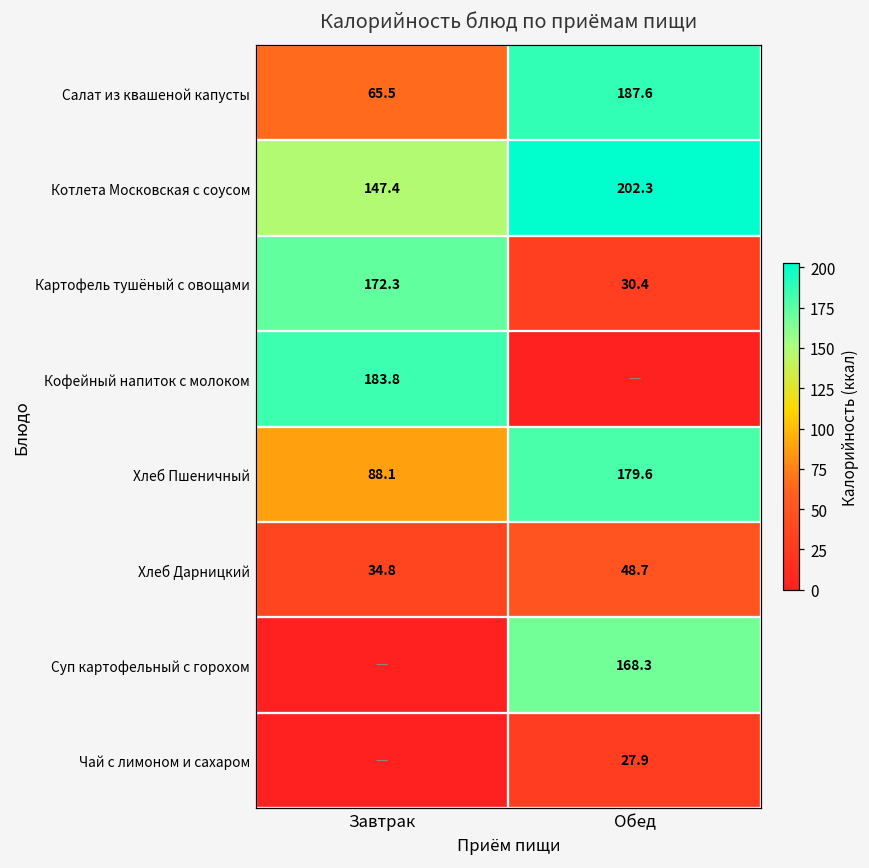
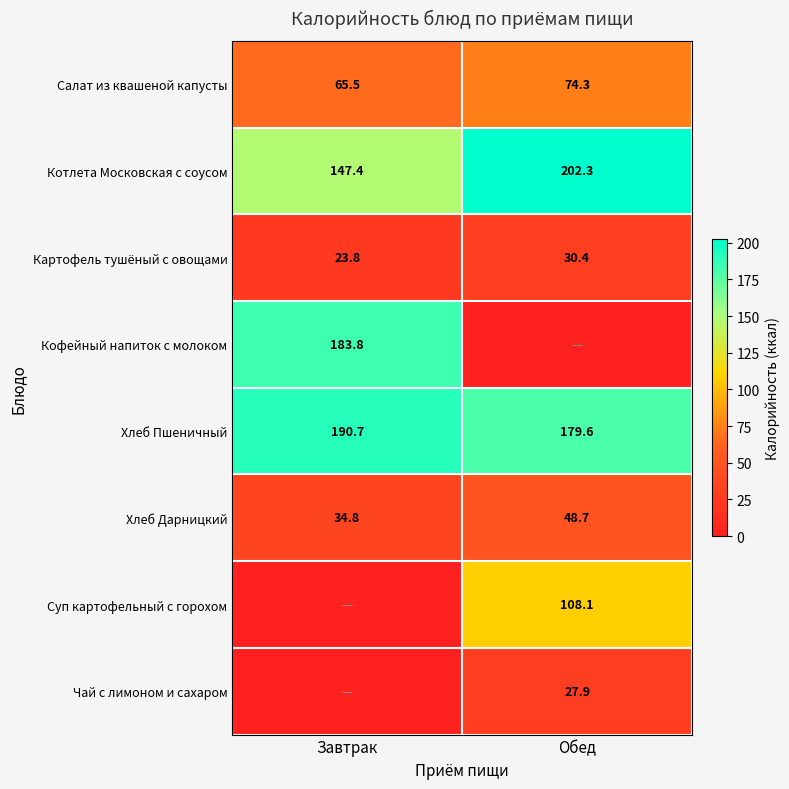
  {
    "Салат из квашеной капусты": {
      "Завтрак": 65.5,
-     "Обед": 187.6
+     "Обед": 74.3
    },
    "Котлета Московская с соусом": {
      "Завтрак": 147.4,
      "Обед": 202.3
    },
    "Картофель тушёный с овощами": {
-     "Завтрак": 172.3,
+     "Завтрак": 23.8,
      "Обед": 30.4
    },
    "Кофейный напиток с молоком": {
      "Завтрак": 183.8
    },
    "Хлеб Пшеничный": {
-     "Завтрак": 88.1,
+     "Завтрак": 190.7,
      "Обед": 179.6
    },
    "Хлеб Дарницкий": {
      "Завтрак": 34.8,
      "Обед": 48.7
    },
    "Суп картофельный с горохом": {
-     "Обед": 168.3
+     "Обед": 108.1
    },
    "Чай с лимоном и сахаром": {
      "Обед": 27.9
    }
  }
